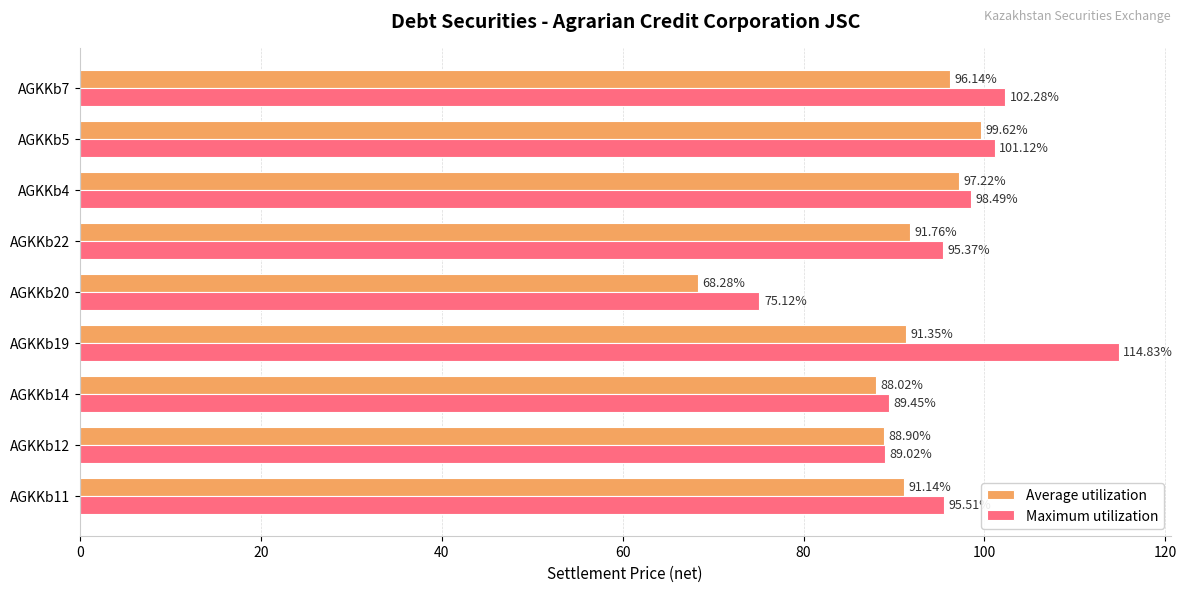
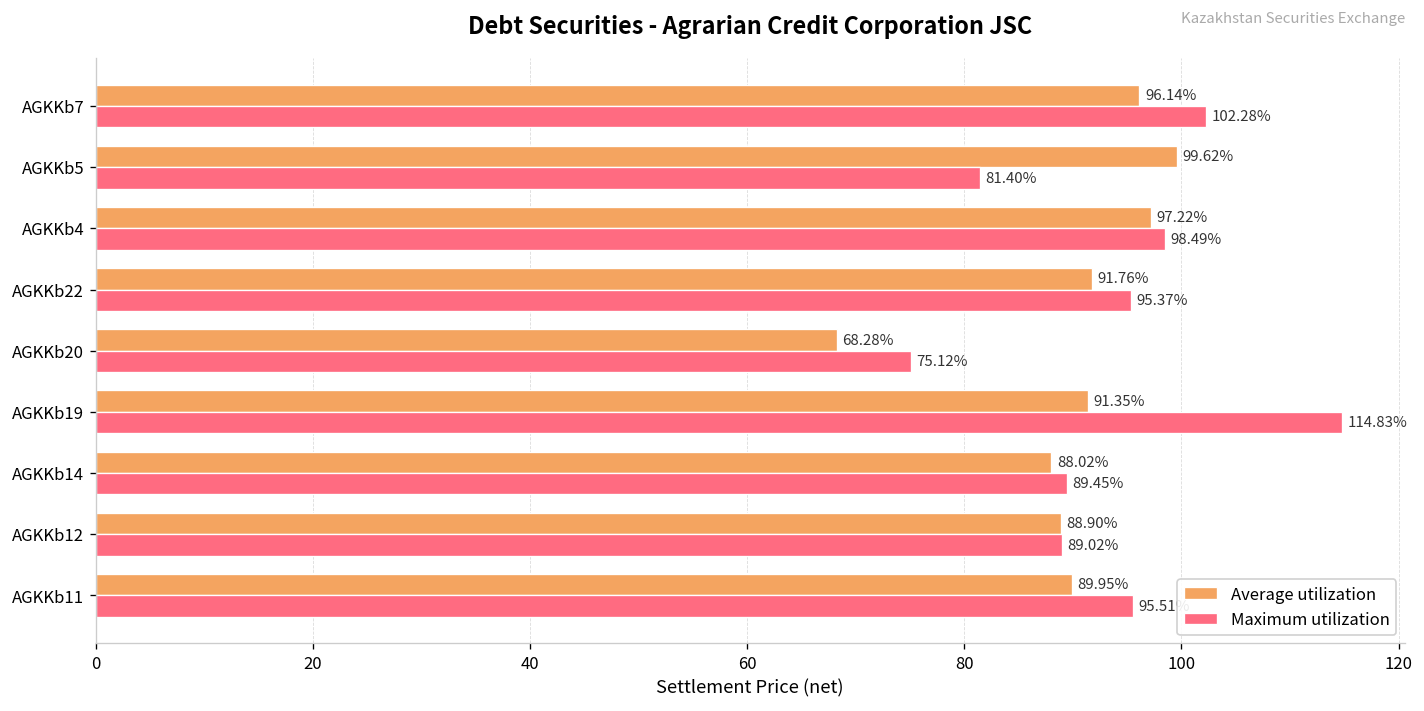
  {
    "Average utilization": {
      "AGKKb7": "96.14%",
      "AGKKb5": "99.62%",
      "AGKKb4": "97.22%",
      "AGKKb22": "91.76%",
      "AGKKb20": "68.28%",
      "AGKKb19": "91.35%",
      "AGKKb14": "88.02%",
      "AGKKb12": "88.90%",
-     "AGKKb11": "91.14%"
+     "AGKKb11": "89.95%"
    },
    "Maximum utilization": {
      "AGKKb7": "102.28%",
-     "AGKKb5": "101.12%",
+     "AGKKb5": "81.40%",
      "AGKKb4": "98.49%",
      "AGKKb22": "95.37%",
      "AGKKb20": "75.12%",
      "AGKKb19": "114.83%",
      "AGKKb14": "89.45%",
      "AGKKb12": "89.02%"
    }
  }
